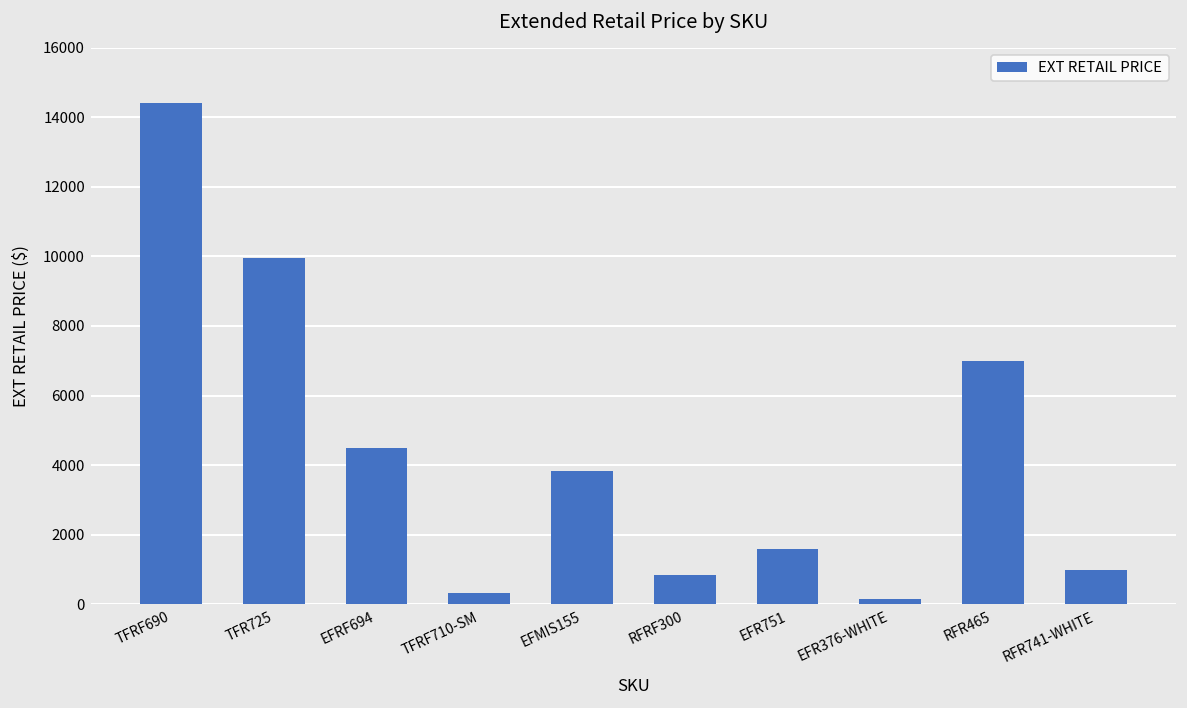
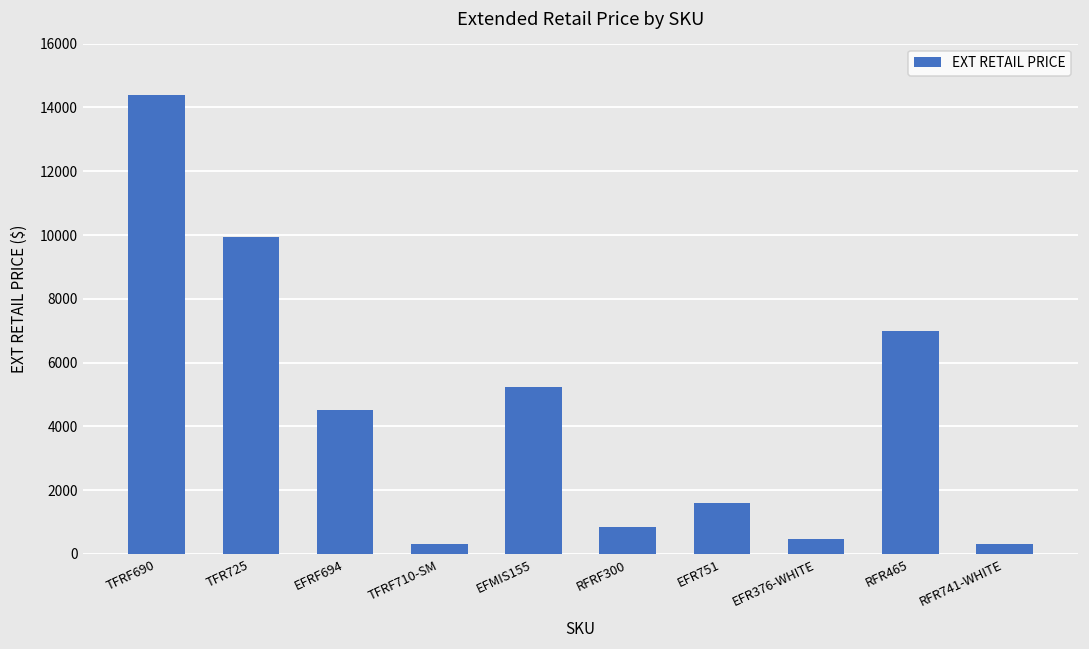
  {
    "TFRF690": 14400,
    "TFR725": 9900,
    "EFRF694": 4500,
    "TFRF710-SM": 300,
-   "EFMIS155": 3800,
+   "EFMIS155": 5200,
    "RFRF300": 800,
    "EFR751": 1600,
-   "EFR376-WHITE": 200,
+   "EFR376-WHITE": 500,
    "RFR465": 7000,
-   "RFR741-WHITE": 1000
+   "RFR741-WHITE": 300
  }
